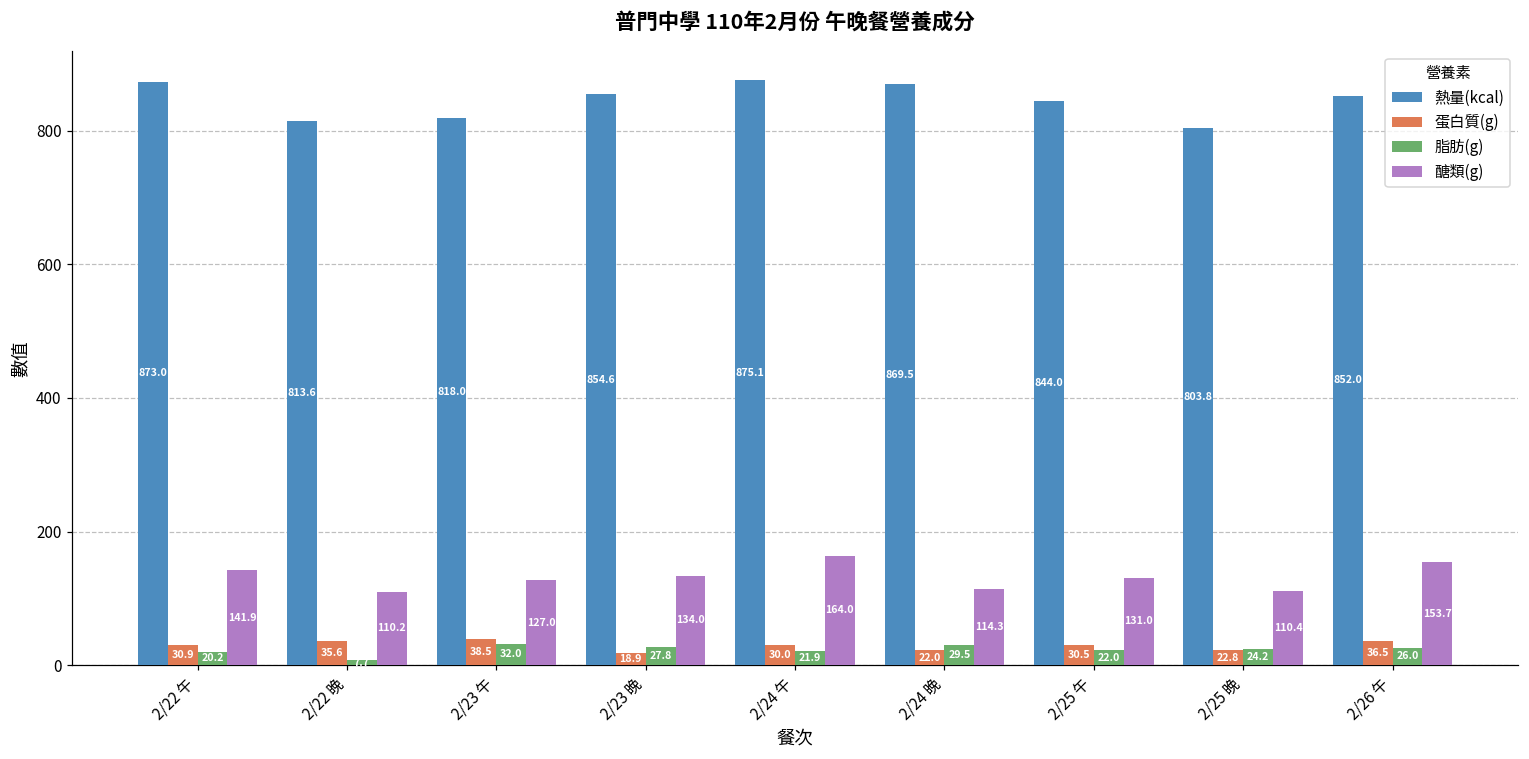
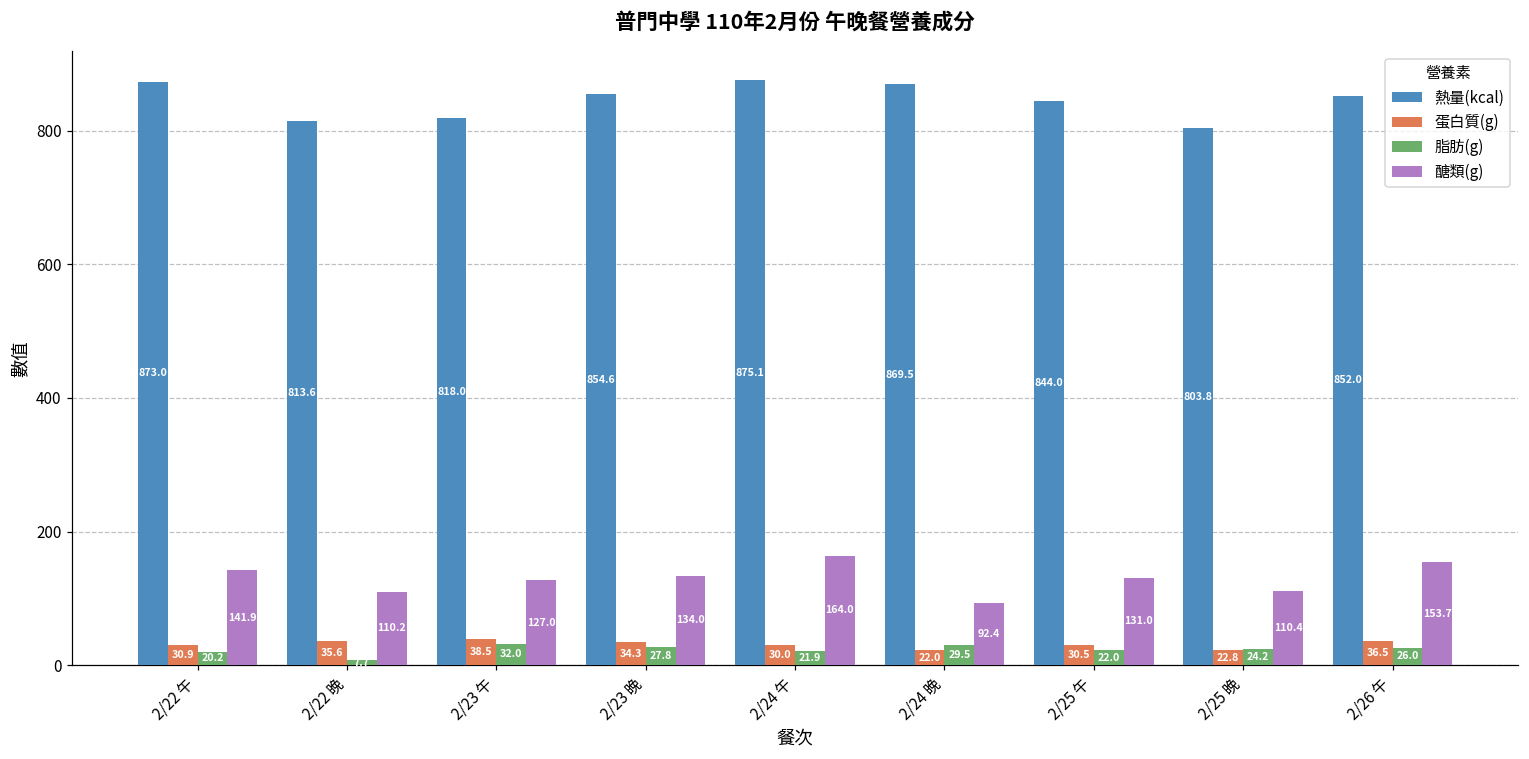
  {
    "熱量(kcal)": {
      "2/22 午": 873.0,
      "2/22 晚": 813.6,
      "2/23 午": 818.0,
      "2/23 晚": 854.6,
      "2/24 午": 875.1,
      "2/24 晚": 869.5,
      "2/25 午": 844.0,
      "2/25 晚": 803.8,
      "2/26 午": 852.0
    },
    "蛋白質(g)": {
      "2/22 午": 30.9,
      "2/22 晚": 35.6,
      "2/23 午": 38.5,
-     "2/23 晚": 18.9,
+     "2/23 晚": 34.3,
      "2/24 午": 30.0,
      "2/24 晚": 22.0,
      "2/25 午": 30.5,
      "2/25 晚": 22.8,
      "2/26 午": 36.5
    },
    "脂肪(g)": {
      "2/22 午": 20.2,
      "2/22 晚": 7.7,
      "2/23 午": 32.0,
      "2/23 晚": 27.8,
      "2/24 午": 21.9,
      "2/24 晚": 29.5,
      "2/25 午": 22.0,
      "2/25 晚": 24.2,
      "2/26 午": 26.0
    },
    "醣類(g)": {
      "2/22 午": 141.9,
      "2/22 晚": 110.2,
      "2/23 午": 127.0,
      "2/23 晚": 134.0,
      "2/24 午": 164.0,
-     "2/24 晚": 114.3,
+     "2/24 晚": 92.4,
      "2/25 午": 131.0,
      "2/25 晚": 110.4,
      "2/26 午": 153.7
    }
  }
